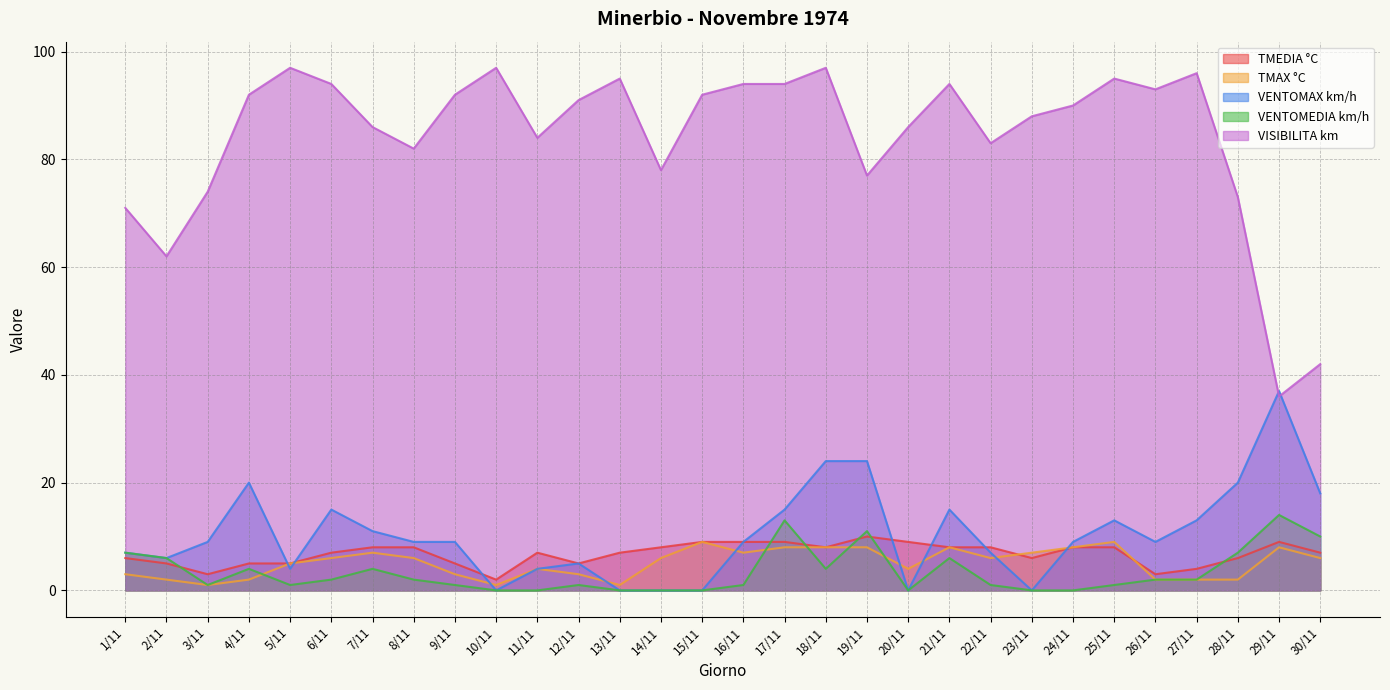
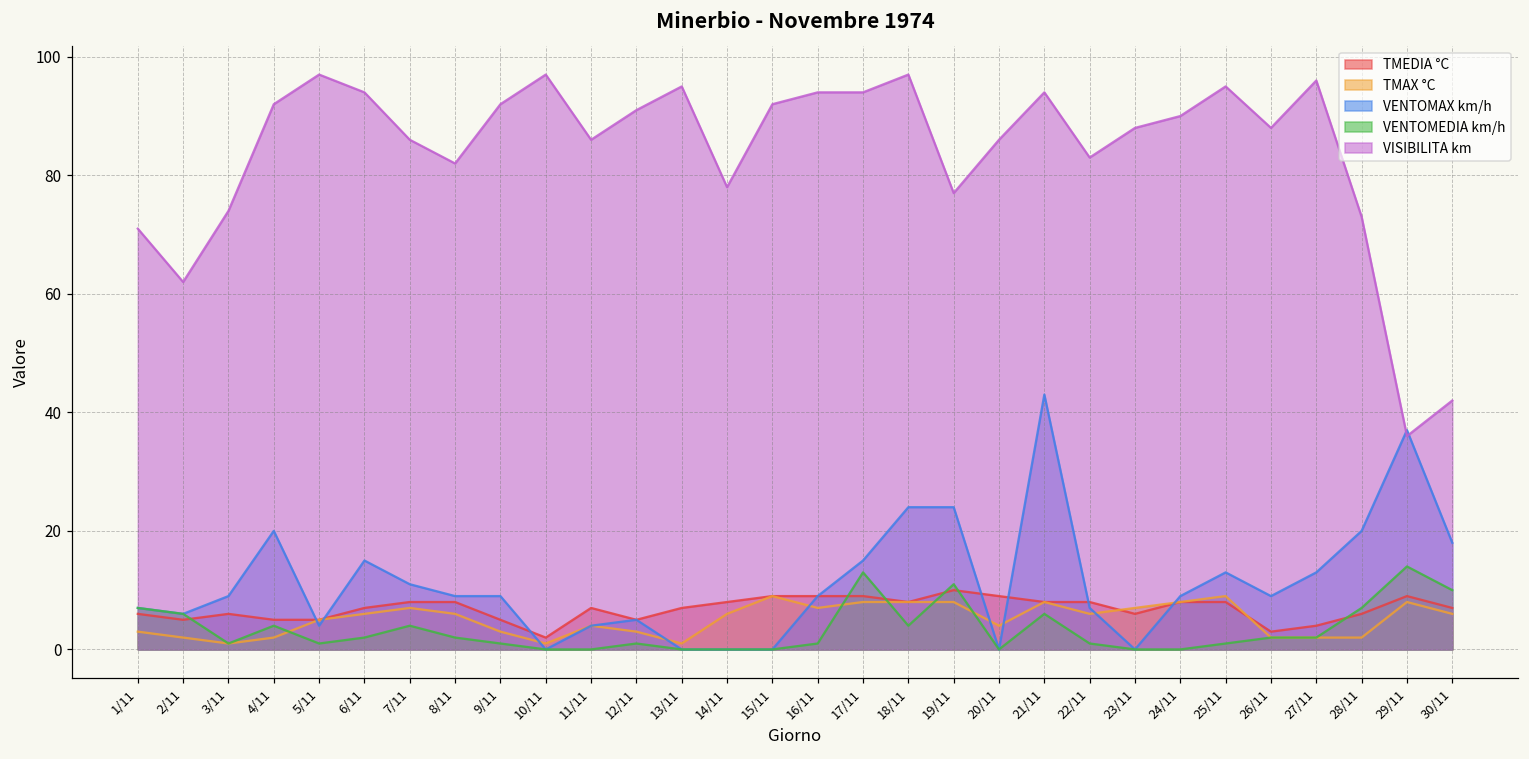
  {
    "TMEDIA °C": {
      "1/11": 6,
      "2/11": 5,
-     "3/11": 3,
+     "3/11": 6,
      "4/11": 5,
      "6/11": 7,
      "7/11": 8,
      "8/11": 8,
      "9/11": 5,
      "10/11": 2,
      "11/11": 7,
      "13/11": 7,
      "14/11": 8,
      "17/11": 9,
      "19/11": 10,
      "20/11": 9,
      "22/11": 8,
      "23/11": 6,
      "25/11": 8,
      "26/11": 3,
      "27/11": 4,
      "28/11": 6,
      "29/11": 9,
      "30/11": 7
    },
    "TMAX °C": {
      "1/11": 3,
      "2/11": 2,
      "4/11": 2,
      "6/11": 6,
      "7/11": 7,
      "8/11": 6,
      "9/11": 3,
      "10/11": 1,
      "12/11": 3,
      "13/11": 1,
      "14/11": 6,
      "16/11": 7,
      "17/11": 8,
      "19/11": 8,
      "20/11": 4,
      "22/11": 6,
      "23/11": 7,
      "25/11": 9,
      "28/11": 2,
      "29/11": 8,
      "30/11": 6
    },
    "VENTOMAX km/h": {
      "3/11": 9,
      "4/11": 20,
      "5/11": 4,
      "6/11": 15,
      "7/11": 11,
      "8/11": 9,
      "9/11": 9,
      "17/11": 15,
      "18/11": 24,
      "19/11": 24,
-     "21/11": 15,
+     "21/11": 43,
      "22/11": 7,
      "24/11": 9,
      "25/11": 13,
      "26/11": 9,
      "27/11": 13,
      "28/11": 20,
      "29/11": 37,
      "30/11": 18
    },
    "VENTOMEDIA km/h": {
      "4/11": 4,
      "5/11": 1,
      "6/11": 2,
      "7/11": 4,
      "8/11": 2,
      "9/11": 1,
      "11/11": 0,
      "12/11": 1,
      "16/11": 1,
      "17/11": 13,
      "18/11": 4,
      "19/11": 11,
      "21/11": 6,
      "22/11": 1,
      "24/11": 0,
      "25/11": 1,
      "28/11": 7,
      "29/11": 14,
      "30/11": 10
    },
    "VISIBILITA km": {
      "1/11": 71,
      "2/11": 62,
      "3/11": 74,
      "4/11": 92,
      "5/11": 97,
      "6/11": 94,
      "7/11": 86,
      "8/11": 82,
      "9/11": 92,
      "10/11": 97,
-     "11/11": 84,
+     "11/11": 86,
      "12/11": 91,
      "13/11": 95,
      "14/11": 78,
      "15/11": 92,
      "16/11": 94,
      "17/11": 94,
      "18/11": 97,
      "19/11": 77,
      "20/11": 86,
      "21/11": 94,
      "22/11": 83,
      "23/11": 88,
      "24/11": 90,
      "25/11": 95,
-     "26/11": 93,
+     "26/11": 88,
      "27/11": 96,
      "28/11": 73,
      "29/11": 36,
      "30/11": 42
    }
  }
